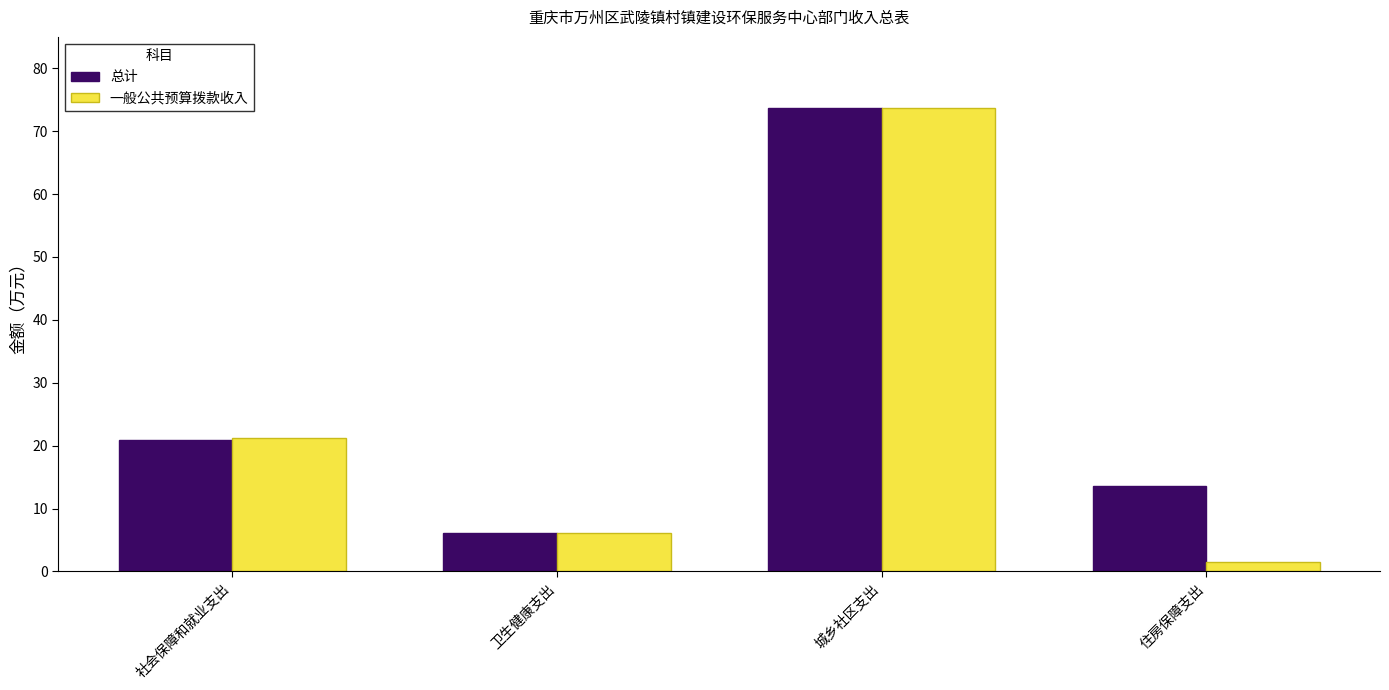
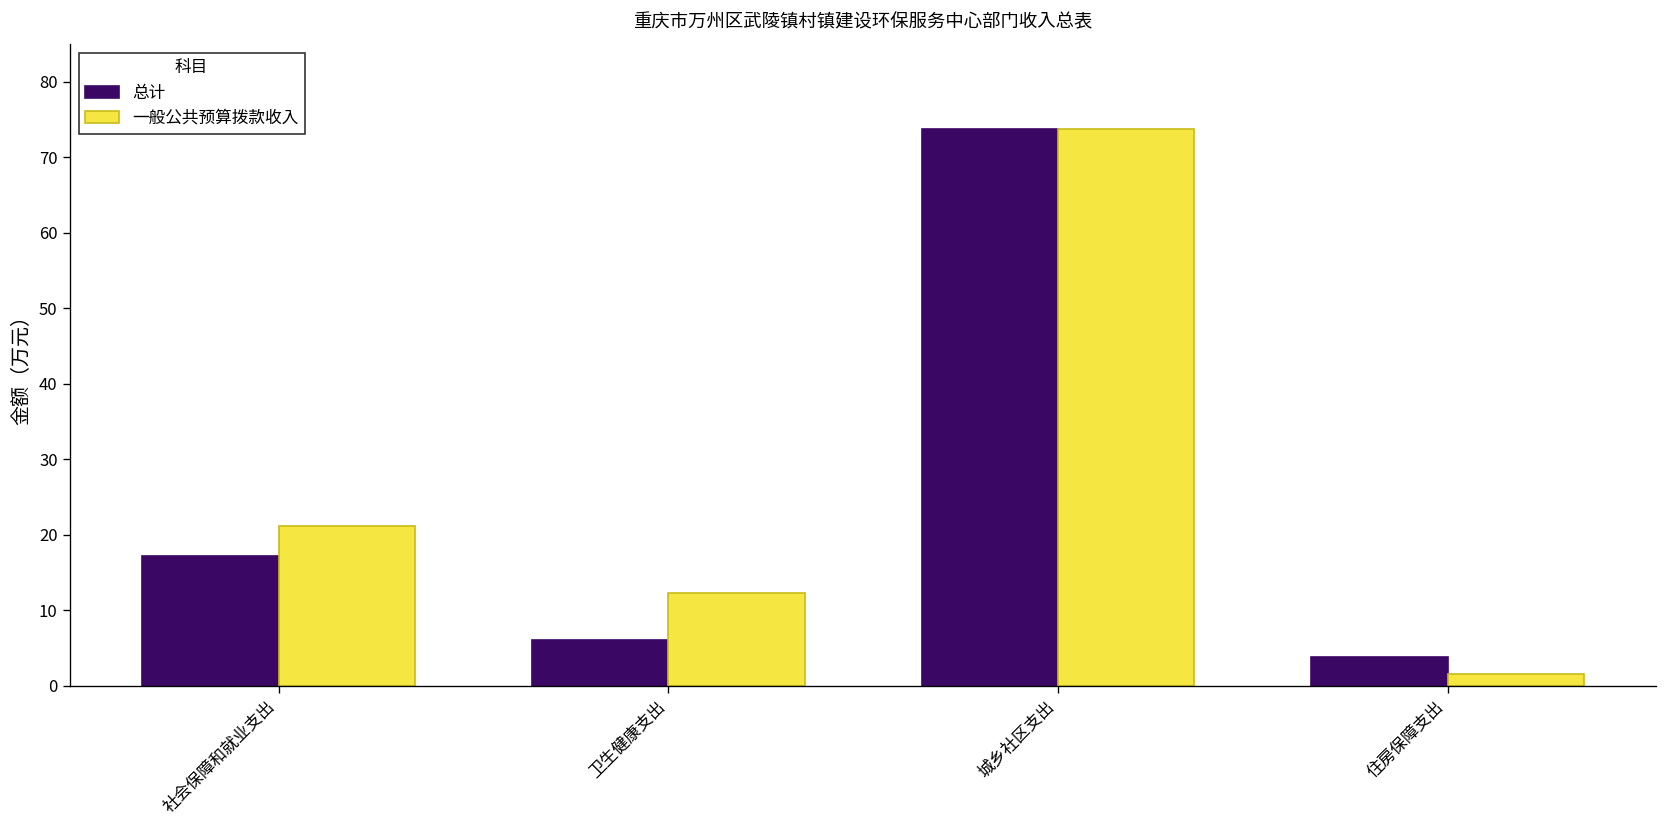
  {
    "总计": {
-     "社会保障和就业支出": 21,
+     "社会保障和就业支出": 17,
      "卫生健康支出": 6,
      "城乡社区支出": 74,
-     "住房保障支出": 14
+     "住房保障支出": 4
    },
    "一般公共预算拨款收入": {
      "社会保障和就业支出": 21,
-     "卫生健康支出": 6,
+     "卫生健康支出": 12,
      "城乡社区支出": 74,
      "住房保障支出": 1
    }
  }
